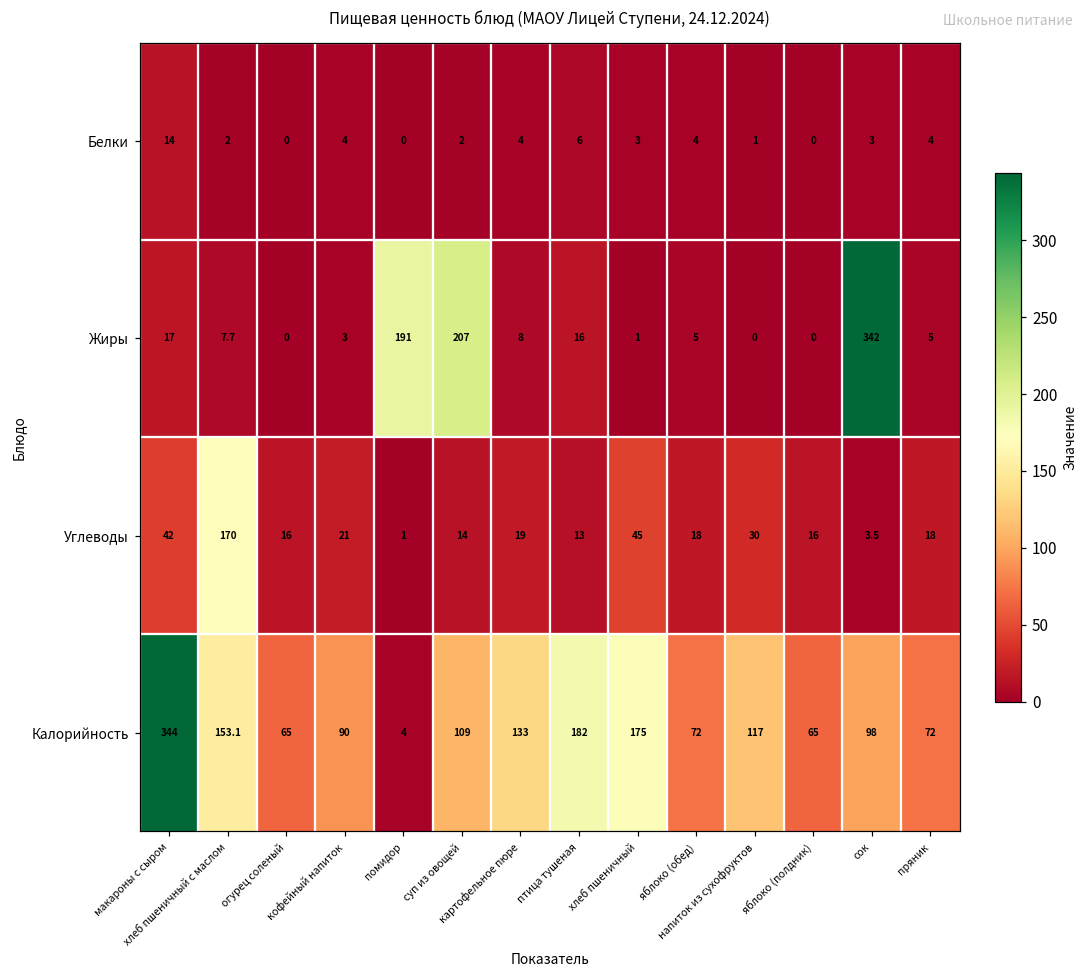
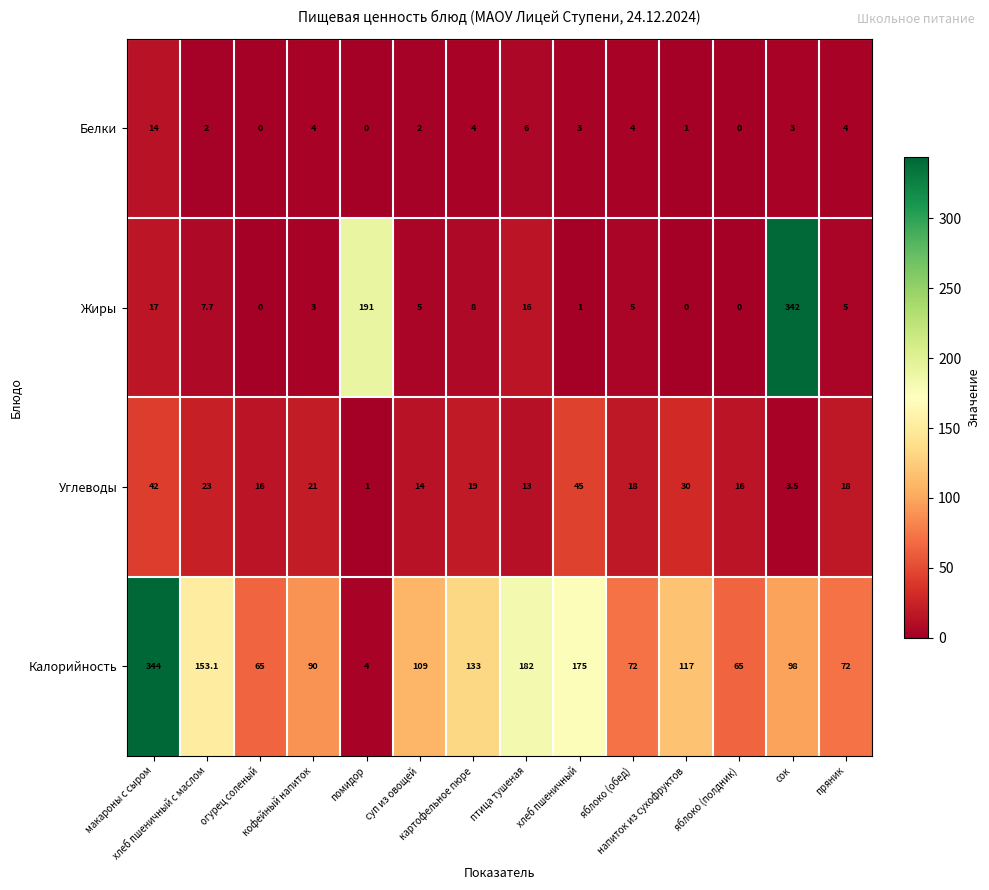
  {
    "Белки": {
      "макароны с сыром": 14,
      "хлеб пшеничный с маслом": 2,
      "огурец соленый": 0,
      "кофейный напиток": 4,
      "помидор": 0,
      "суп из овощей": 2,
      "картофельное пюре": 4,
      "птица тушеная": 6,
      "хлеб пшеничный": 3,
      "яблоко (обед)": 4,
      "напиток из сухофруктов": 1,
      "яблоко (полдник)": 0,
      "сок": 3,
      "пряник": 4
    },
    "Жиры": {
      "макароны с сыром": 17,
      "хлеб пшеничный с маслом": 7.7,
      "огурец соленый": 0,
      "кофейный напиток": 3,
      "помидор": 191,
-     "суп из овощей": 207,
+     "суп из овощей": 5,
      "картофельное пюре": 8,
      "птица тушеная": 16,
      "хлеб пшеничный": 1,
      "яблоко (обед)": 5,
      "напиток из сухофруктов": 0,
      "яблоко (полдник)": 0,
      "сок": 342,
      "пряник": 5
    },
    "Углеводы": {
      "макароны с сыром": 42,
-     "хлеб пшеничный с маслом": 170,
+     "хлеб пшеничный с маслом": 23,
      "огурец соленый": 16,
      "кофейный напиток": 21,
      "помидор": 1,
      "суп из овощей": 14,
      "картофельное пюре": 19,
      "птица тушеная": 13,
      "хлеб пшеничный": 45,
      "яблоко (обед)": 18,
      "напиток из сухофруктов": 30,
      "яблоко (полдник)": 16,
      "сок": 3.5,
      "пряник": 18
    },
    "Калорийность": {
      "макароны с сыром": 344,
      "хлеб пшеничный с маслом": 153.1,
      "огурец соленый": 65,
      "кофейный напиток": 90,
      "помидор": 4,
      "суп из овощей": 109,
      "картофельное пюре": 133,
      "птица тушеная": 182,
      "хлеб пшеничный": 175,
      "яблоко (обед)": 72,
      "напиток из сухофруктов": 117,
      "яблоко (полдник)": 65,
      "сок": 98,
      "пряник": 72
    }
  }
